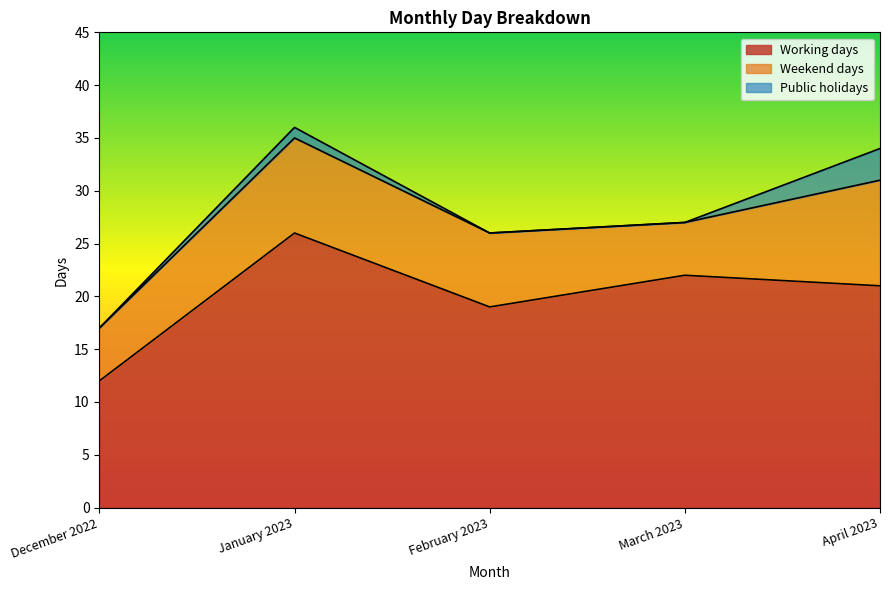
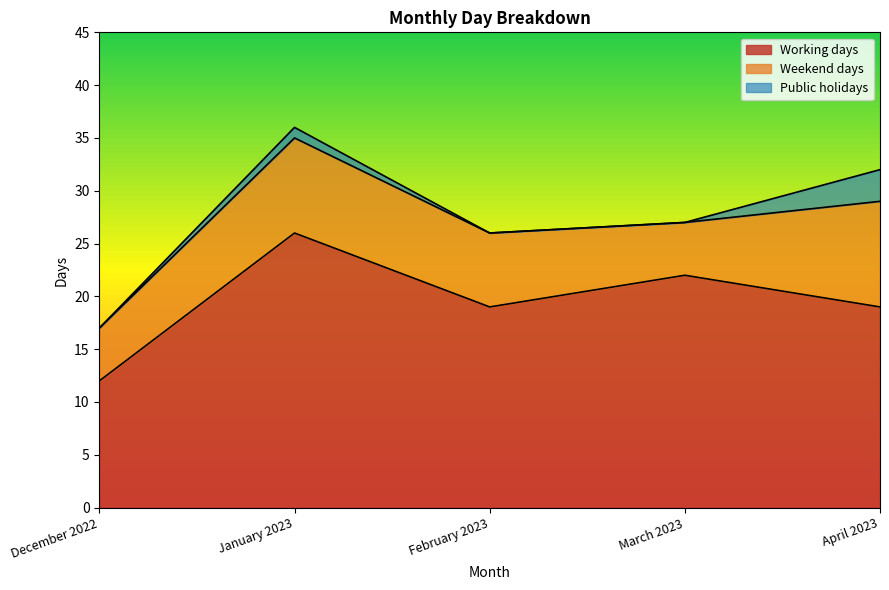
  {
    "Working days": {
      "December 2022": 12,
      "January 2023": 26,
      "February 2023": 19,
      "March 2023": 22,
-     "April 2023": 21
+     "April 2023": 19
    },
    "Weekend days": {
      "January 2023": 9,
      "April 2023": 10
    },
    "Public holidays": {
      "January 2023": 1,
      "April 2023": 3
    }
  }
